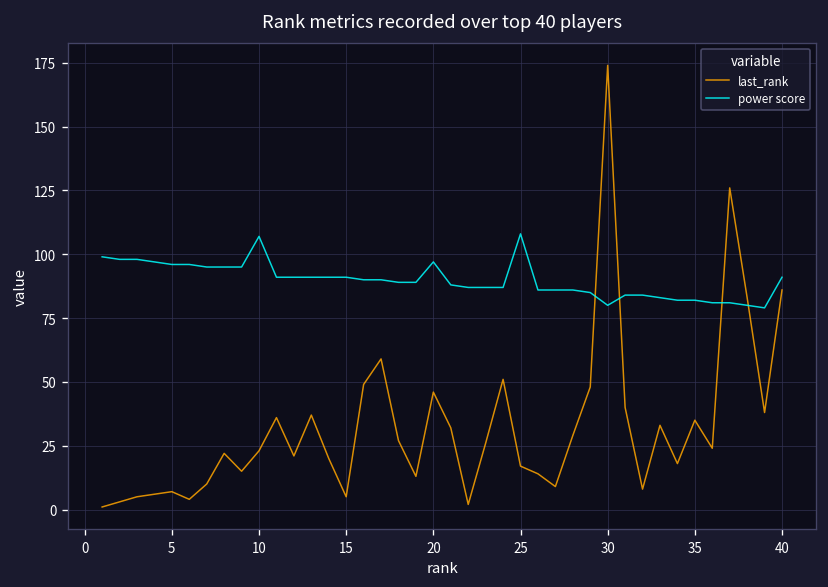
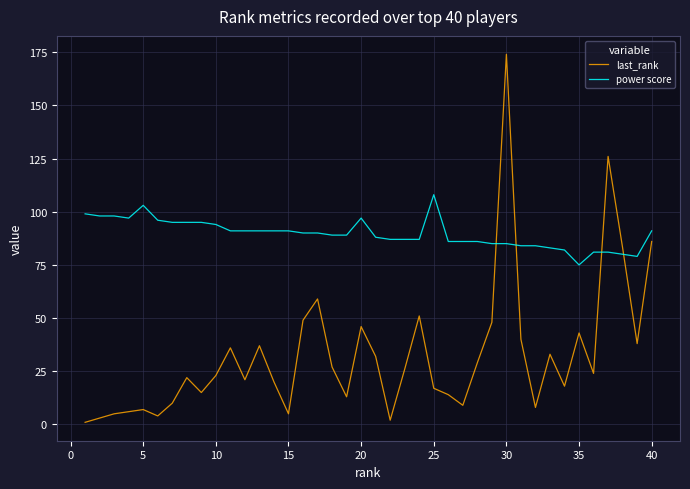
  {
    "last_rank": {
      "5": 7,
      "10": 23,
      "15": 5,
      "20": 46,
      "25": 17,
      "30": 174,
-     "35": 35,
+     "35": 43,
      "40": 86
    },
    "power score": {
-     "5": 96,
-     "10": 107,
+     "5": 103,
+     "10": 94,
      "15": 91,
      "20": 97,
      "25": 108,
-     "30": 80,
-     "35": 82,
+     "30": 85,
+     "35": 75,
      "40": 91
    }
  }
